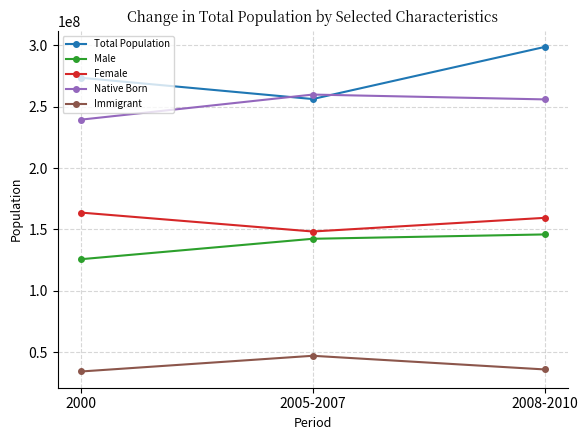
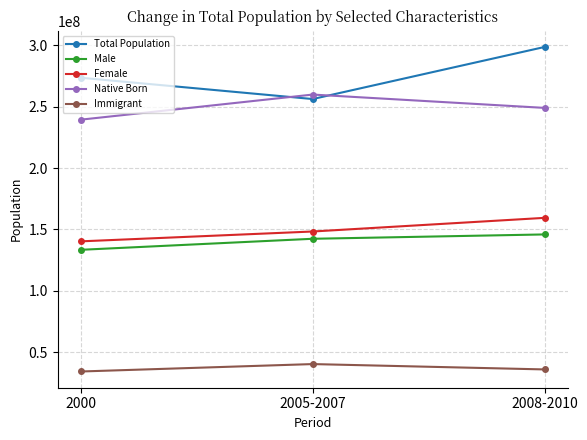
  {
    "Total Population": {
      "2005-2007": 256000000,
      "2008-2010": 299000000
    },
    "Male": {
-     "2000": 126000000,
+     "2000": 133000000,
      "2005-2007": 142000000,
      "2008-2010": 146000000
    },
    "Female": {
-     "2000": 164000000,
+     "2000": 140000000,
      "2005-2007": 148000000,
      "2008-2010": 159000000
    },
    "Native Born": {
      "2000": 239000000,
      "2005-2007": 260000000,
-     "2008-2010": 256000000
+     "2008-2010": 249000000
    },
    "Immigrant": {
      "2000": 34000000,
-     "2005-2007": 47000000,
+     "2005-2007": 40000000,
      "2008-2010": 36000000
    }
  }
